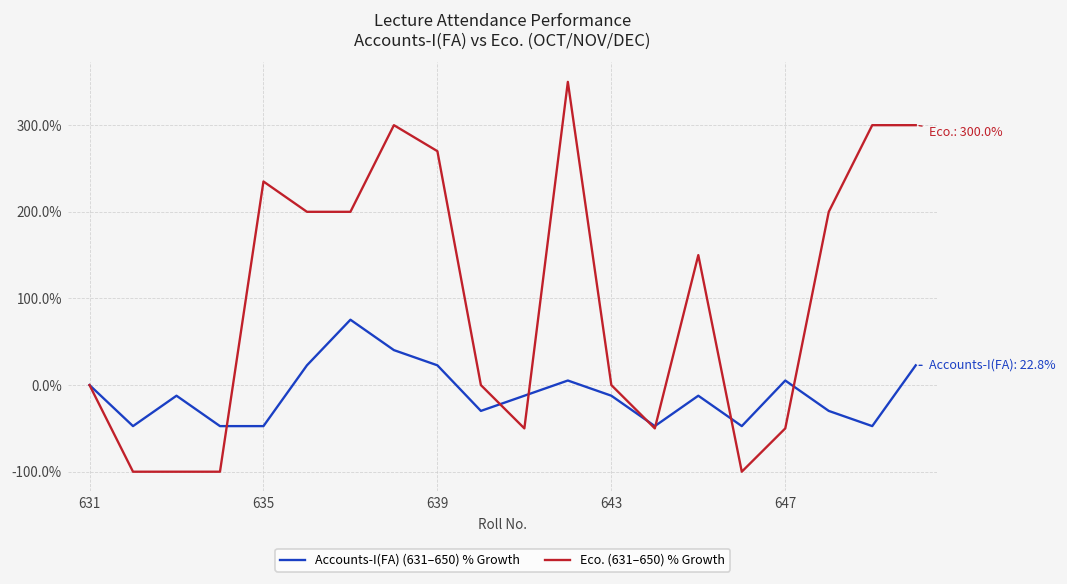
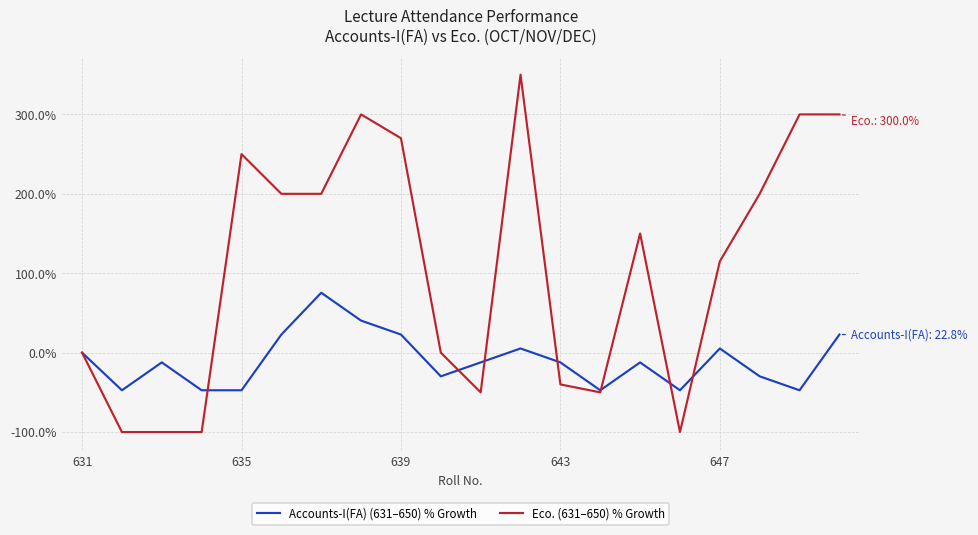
  {
    "Accounts-I(FA) (631–650) % Growth": {
      "635": "-50%",
      "639": "20%",
      "643": "-10%",
      "647": "10%"
    },
    "Eco. (631–650) % Growth": {
-     "635": "240%",
+     "635": "250%",
      "639": "270%",
-     "643": "0%",
-     "647": "-50%"
+     "643": "-40%",
+     "647": "110%"
    }
  }
